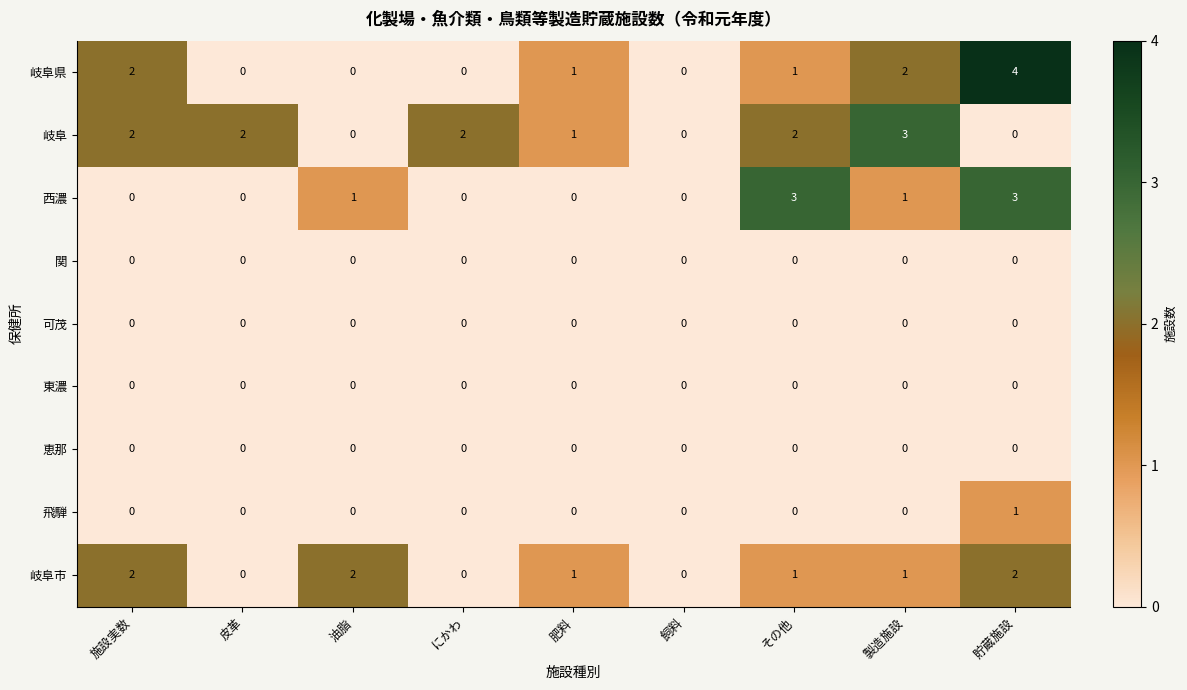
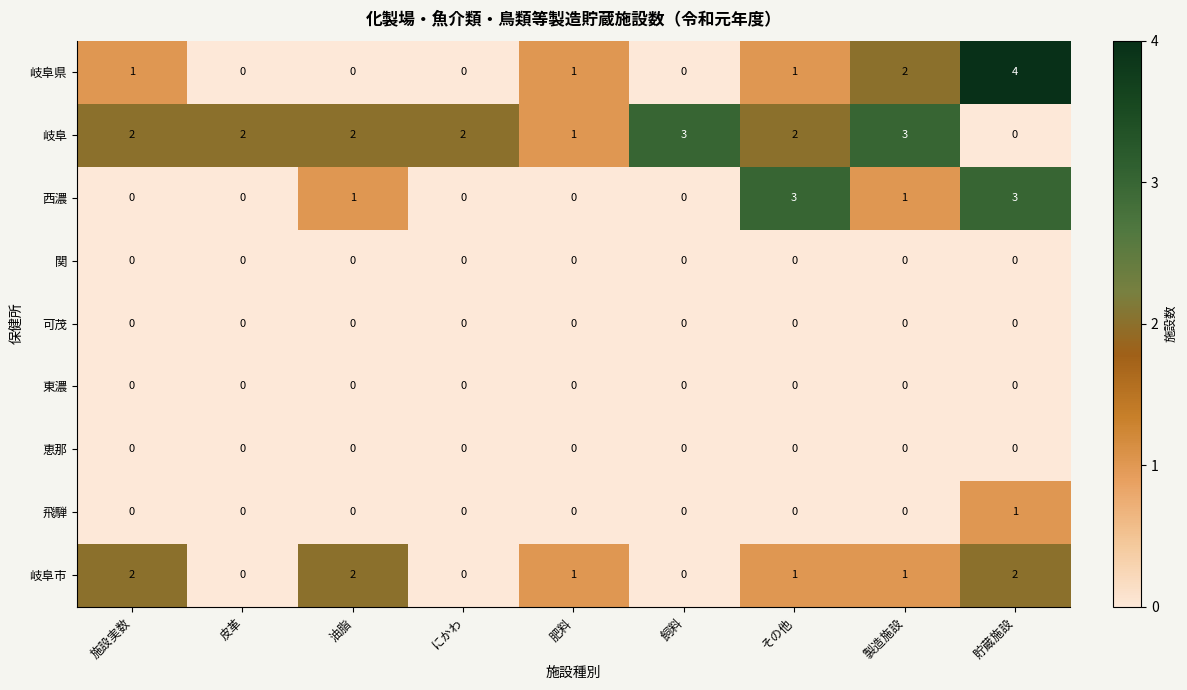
  {
    "岐阜県": {
-     "施設実数": 2,
+     "施設実数": 1,
      "皮革": 0,
      "油脂": 0,
      "にかわ": 0,
      "肥料": 1,
      "飼料": 0,
      "その他": 1,
      "製造施設": 2,
      "貯蔵施設": 4
    },
    "岐阜": {
      "施設実数": 2,
      "皮革": 2,
-     "油脂": 0,
+     "油脂": 2,
      "にかわ": 2,
      "肥料": 1,
-     "飼料": 0,
+     "飼料": 3,
      "その他": 2,
      "製造施設": 3,
      "貯蔵施設": 0
    },
    "西濃": {
      "施設実数": 0,
      "皮革": 0,
      "油脂": 1,
      "にかわ": 0,
      "肥料": 0,
      "飼料": 0,
      "その他": 3,
      "製造施設": 1,
      "貯蔵施設": 3
    },
    "関": {
      "施設実数": 0,
      "皮革": 0,
      "油脂": 0,
      "にかわ": 0,
      "肥料": 0,
      "飼料": 0,
      "その他": 0,
      "製造施設": 0,
      "貯蔵施設": 0
    },
    "可茂": {
      "施設実数": 0,
      "皮革": 0,
      "油脂": 0,
      "にかわ": 0,
      "肥料": 0,
      "飼料": 0,
      "その他": 0,
      "製造施設": 0,
      "貯蔵施設": 0
    },
    "東濃": {
      "施設実数": 0,
      "皮革": 0,
      "油脂": 0,
      "にかわ": 0,
      "肥料": 0,
      "飼料": 0,
      "その他": 0,
      "製造施設": 0,
      "貯蔵施設": 0
    },
    "恵那": {
      "施設実数": 0,
      "皮革": 0,
      "油脂": 0,
      "にかわ": 0,
      "肥料": 0,
      "飼料": 0,
      "その他": 0,
      "製造施設": 0,
      "貯蔵施設": 0
    },
    "飛騨": {
      "施設実数": 0,
      "皮革": 0,
      "油脂": 0,
      "にかわ": 0,
      "肥料": 0,
      "飼料": 0,
      "その他": 0,
      "製造施設": 0,
      "貯蔵施設": 1
    },
    "岐阜市": {
      "施設実数": 2,
      "皮革": 0,
      "油脂": 2,
      "にかわ": 0,
      "肥料": 1,
      "飼料": 0,
      "その他": 1,
      "製造施設": 1,
      "貯蔵施設": 2
    }
  }
